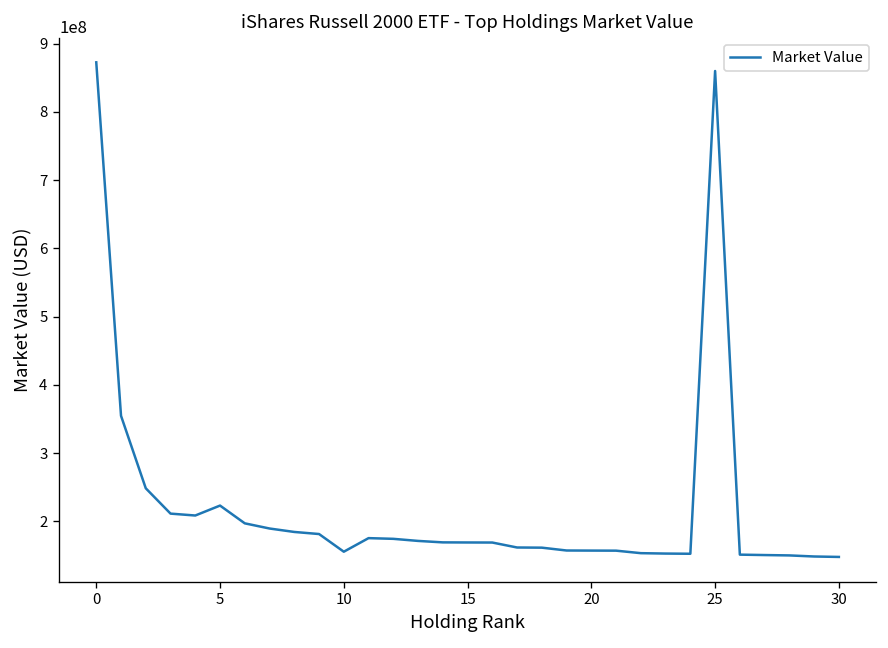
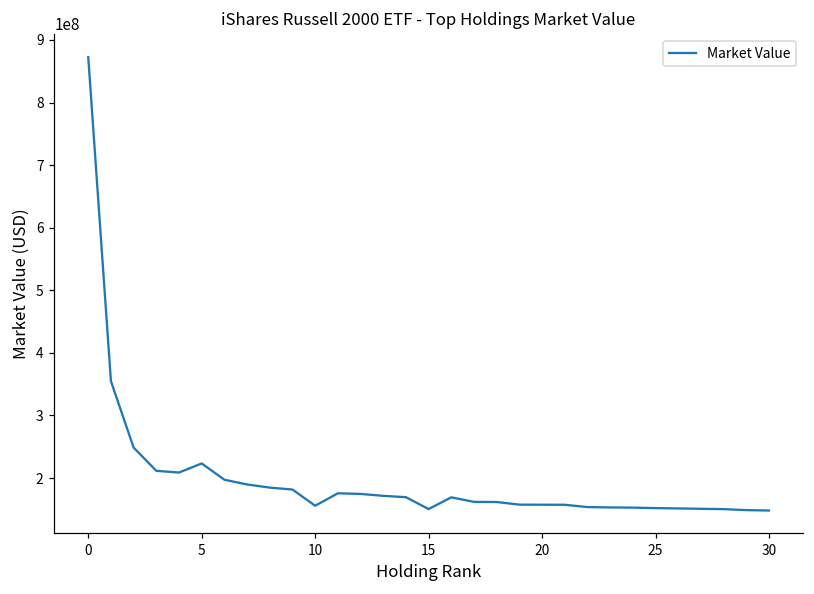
  {
    "0": 870000000,
    "5": 220000000,
    "10": 160000000,
-   "15": 170000000,
+   "15": 150000000,
    "20": 160000000,
-   "25": 860000000,
+   "25": 150000000,
    "30": 150000000
  }
